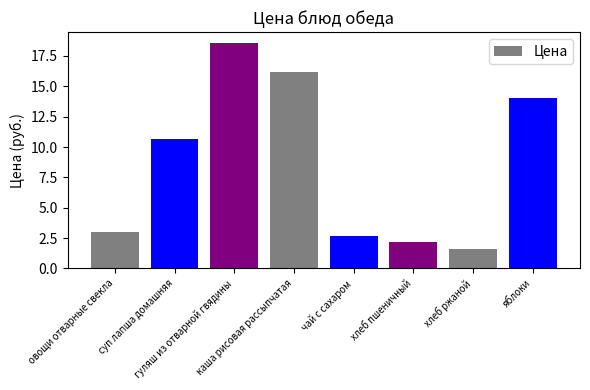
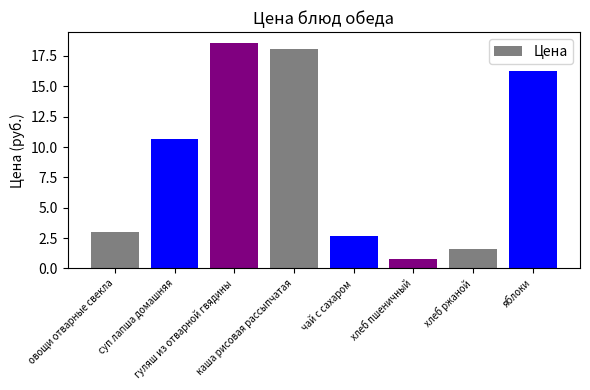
  {
    "овощи отварные свекла": 3.0,
    "суп лапша домашняя": 10.6,
    "гуляш из отварной гвядины": 18.5,
-   "каша рисовая рассыпчатая": 16.2,
+   "каша рисовая рассыпчатая": 18.1,
    "чай с сахаром": 2.7,
-   "хлеб пшеничный": 2.2,
+   "хлеб пшеничный": 0.8,
    "хлеб ржаной": 1.6,
-   "яблоки": 14.1
+   "яблоки": 16.2
  }
